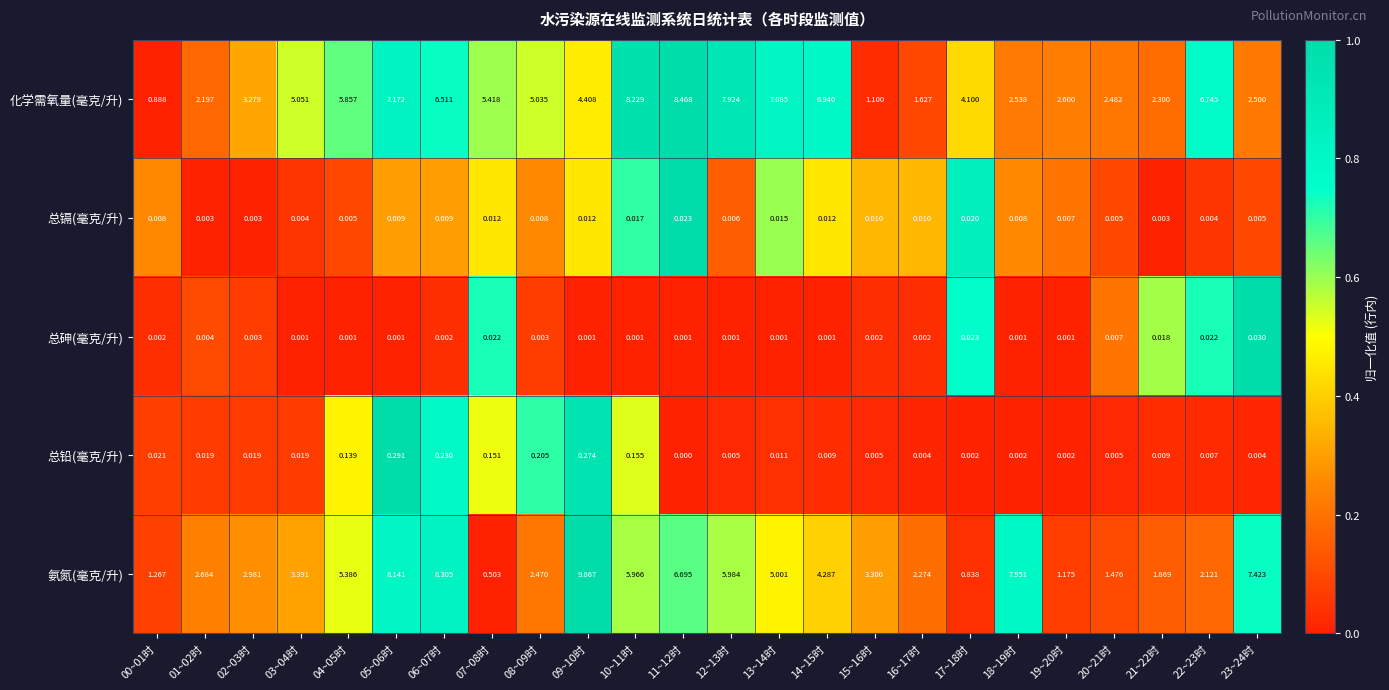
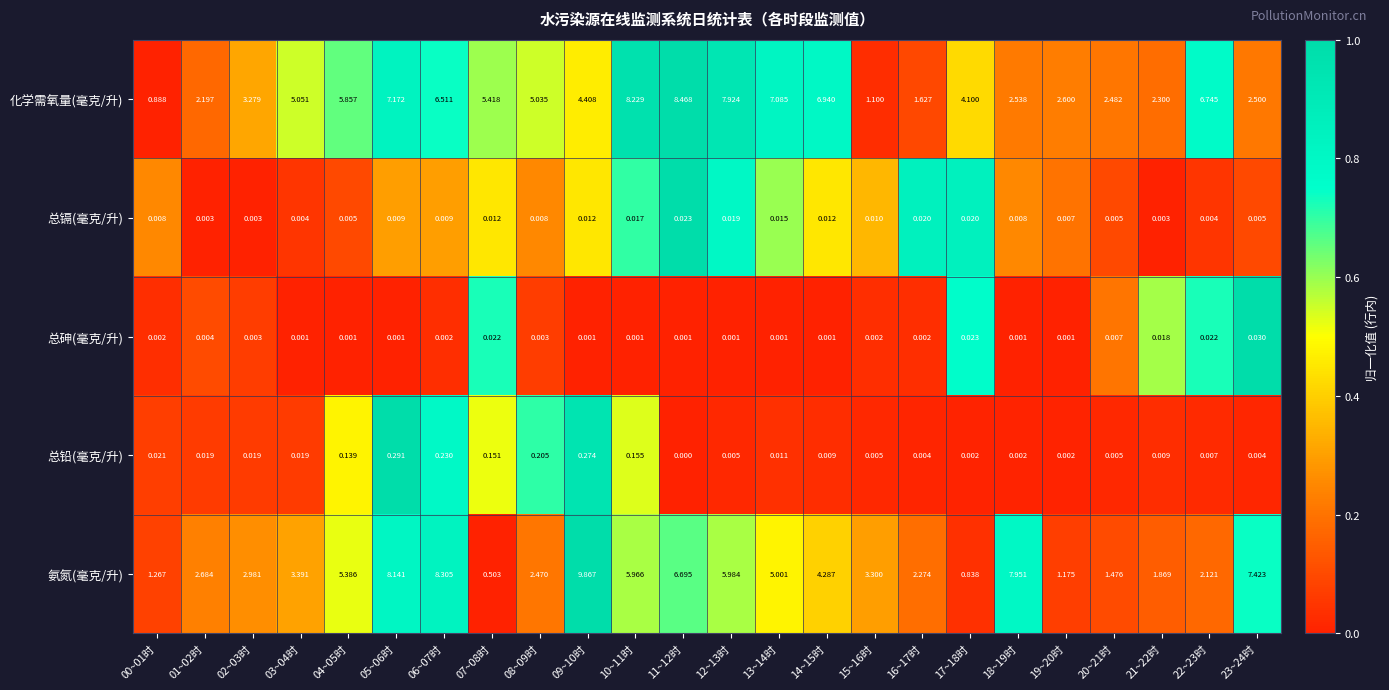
  {
    "化学需氧量(毫克/升)": {
      "00~01时": 0.888,
      "01~02时": 2.197,
      "02~03时": 3.279,
      "03~04时": 5.051,
      "04~05时": 5.857,
      "05~06时": 7.172,
      "06~07时": 6.511,
      "07~08时": 5.418,
      "08~09时": 5.035,
      "09~10时": 4.408,
      "10~11时": 8.229,
      "11~12时": 8.468,
      "12~13时": 7.924,
      "13~14时": 7.085,
      "14~15时": 6.940,
      "15~16时": 1.100,
      "16~17时": 1.627,
      "17~18时": 4.100,
      "18~19时": 2.538,
      "19~20时": 2.600,
      "20~21时": 2.482,
      "21~22时": 2.300,
      "22~23时": 6.745,
      "23~24时": 2.500
    },
    "总镉(毫克/升)": {
      "00~01时": 0.008,
      "01~02时": 0.003,
      "02~03时": 0.003,
      "03~04时": 0.004,
      "04~05时": 0.005,
      "05~06时": 0.009,
      "06~07时": 0.009,
      "07~08时": 0.012,
      "08~09时": 0.008,
      "09~10时": 0.012,
      "10~11时": 0.017,
      "11~12时": 0.023,
-     "12~13时": 0.006,
+     "12~13时": 0.019,
      "13~14时": 0.015,
      "14~15时": 0.012,
      "15~16时": 0.010,
-     "16~17时": 0.010,
+     "16~17时": 0.020,
      "17~18时": 0.020,
      "18~19时": 0.008,
      "19~20时": 0.007,
      "20~21时": 0.005,
      "21~22时": 0.003,
      "22~23时": 0.004,
      "23~24时": 0.005
    },
    "总砷(毫克/升)": {
      "00~01时": 0.002,
      "01~02时": 0.004,
      "02~03时": 0.003,
      "03~04时": 0.001,
      "04~05时": 0.001,
      "05~06时": 0.001,
      "06~07时": 0.002,
      "07~08时": 0.022,
      "08~09时": 0.003,
      "09~10时": 0.001,
      "10~11时": 0.001,
      "11~12时": 0.001,
      "12~13时": 0.001,
      "13~14时": 0.001,
      "14~15时": 0.001,
      "15~16时": 0.002,
      "16~17时": 0.002,
      "17~18时": 0.023,
      "18~19时": 0.001,
      "19~20时": 0.001,
      "20~21时": 0.007,
      "21~22时": 0.018,
      "22~23时": 0.022,
      "23~24时": 0.030
    },
    "总铅(毫克/升)": {
      "00~01时": 0.021,
      "01~02时": 0.019,
      "02~03时": 0.019,
      "03~04时": 0.019,
      "04~05时": 0.139,
      "05~06时": 0.291,
      "06~07时": 0.230,
      "07~08时": 0.151,
      "08~09时": 0.205,
      "09~10时": 0.274,
      "10~11时": 0.155,
      "11~12时": 0.000,
      "12~13时": 0.005,
      "13~14时": 0.011,
      "14~15时": 0.009,
      "15~16时": 0.005,
      "16~17时": 0.004,
      "17~18时": 0.002,
      "18~19时": 0.002,
      "19~20时": 0.002,
      "20~21时": 0.005,
      "21~22时": 0.009,
      "22~23时": 0.007,
      "23~24时": 0.004
    },
    "氨氮(毫克/升)": {
      "00~01时": 1.267,
      "01~02时": 2.684,
      "02~03时": 2.981,
      "03~04时": 3.391,
      "04~05时": 5.386,
      "05~06时": 8.141,
      "06~07时": 8.305,
      "07~08时": 0.503,
      "08~09时": 2.470,
      "09~10时": 9.867,
      "10~11时": 5.966,
      "11~12时": 6.695,
      "12~13时": 5.984,
      "13~14时": 5.001,
      "14~15时": 4.287,
      "15~16时": 3.300,
      "16~17时": 2.274,
      "17~18时": 0.838,
      "18~19时": 7.951,
      "19~20时": 1.175,
      "20~21时": 1.476,
      "21~22时": 1.869,
      "22~23时": 2.121,
      "23~24时": 7.423
    }
  }
